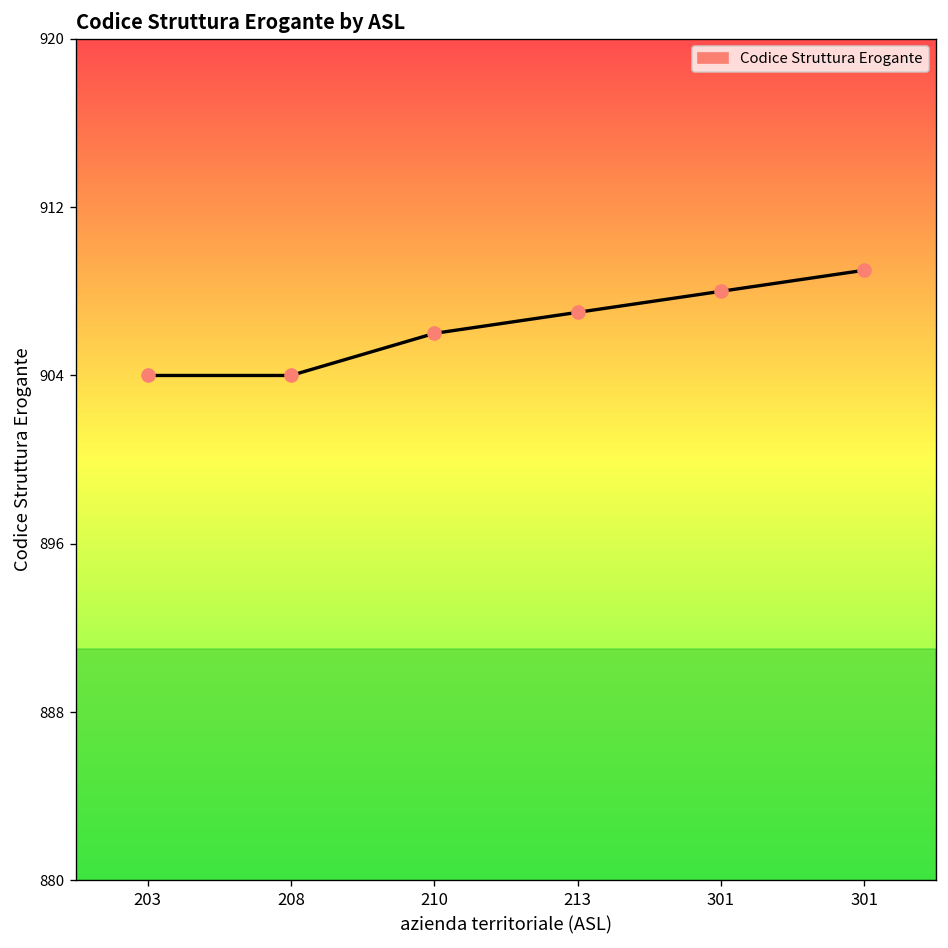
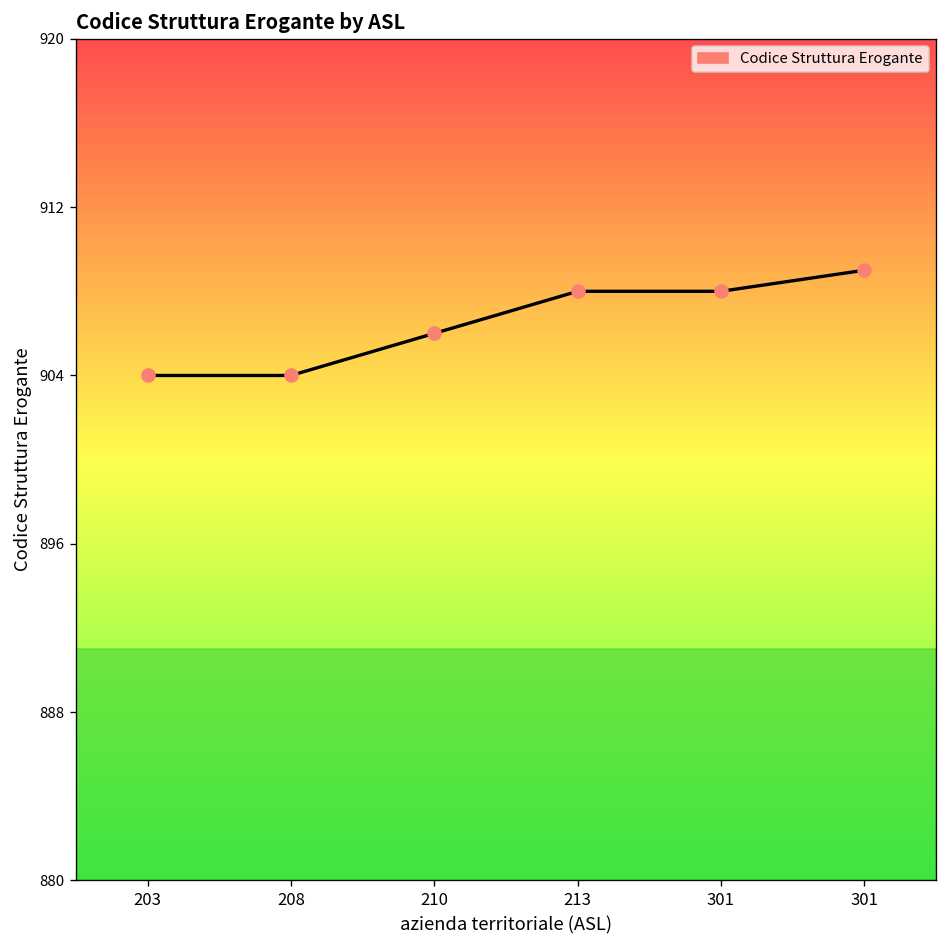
  {
    "203": 904,
    "208": 904,
    "210": 906,
-   "213": 907
+   "213": 908
  }
